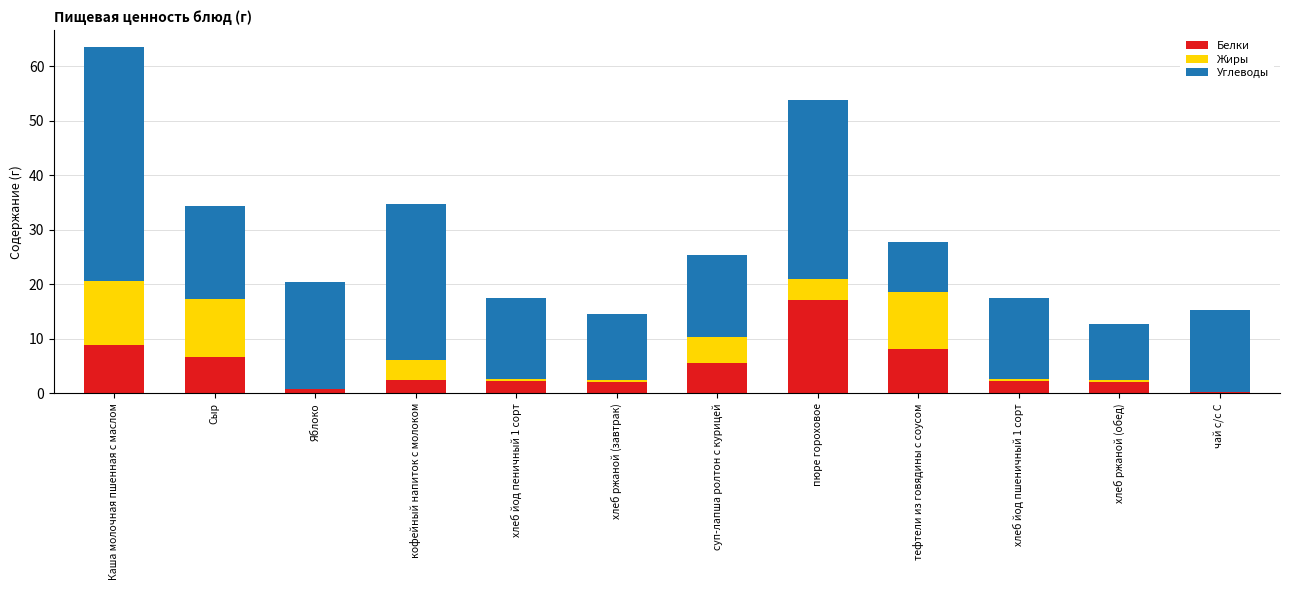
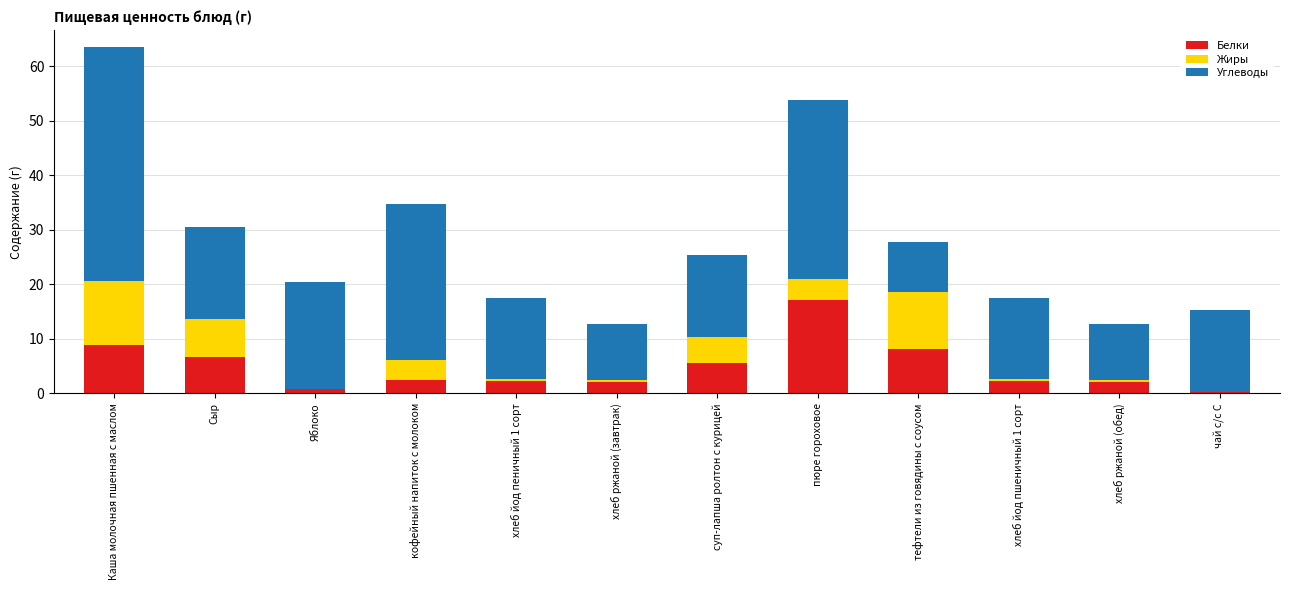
  {
    "Белки": {
      "Каша молочная пшенная с маслом": 9,
      "Сыр": 7,
      "Яблоко": 1,
      "кофейный напиток с молоком": 3,
      "хлеб йод пеничный 1 сорт": 2,
      "хлеб ржаной (завтрак)": 2,
      "суп-лапша ролтон с курицей": 6,
      "пюре гороховое": 17,
      "тефтели из говядины с соусом": 8,
      "хлеб йод пшеничный 1 сорт": 2,
      "хлеб ржаной (обед)": 2
    },
    "Жиры": {
      "Каша молочная пшенная с маслом": 12,
-     "Сыр": 11,
+     "Сыр": 7,
      "Яблоко": 0,
      "кофейный напиток с молоком": 4,
      "суп-лапша ролтон с курицей": 5,
      "пюре гороховое": 4,
      "тефтели из говядины с соусом": 10,
      "чай с/с С": 0
    },
    "Углеводы": {
      "Каша молочная пшенная с маслом": 43,
      "Сыр": 17,
      "Яблоко": 20,
      "кофейный напиток с молоком": 29,
      "хлеб йод пеничный 1 сорт": 15,
-     "хлеб ржаной (завтрак)": 12,
+     "хлеб ржаной (завтрак)": 10,
      "суп-лапша ролтон с курицей": 15,
      "пюре гороховое": 33,
      "тефтели из говядины с соусом": 9,
      "хлеб йод пшеничный 1 сорт": 15,
      "хлеб ржаной (обед)": 10,
      "чай с/с С": 15
    }
  }
